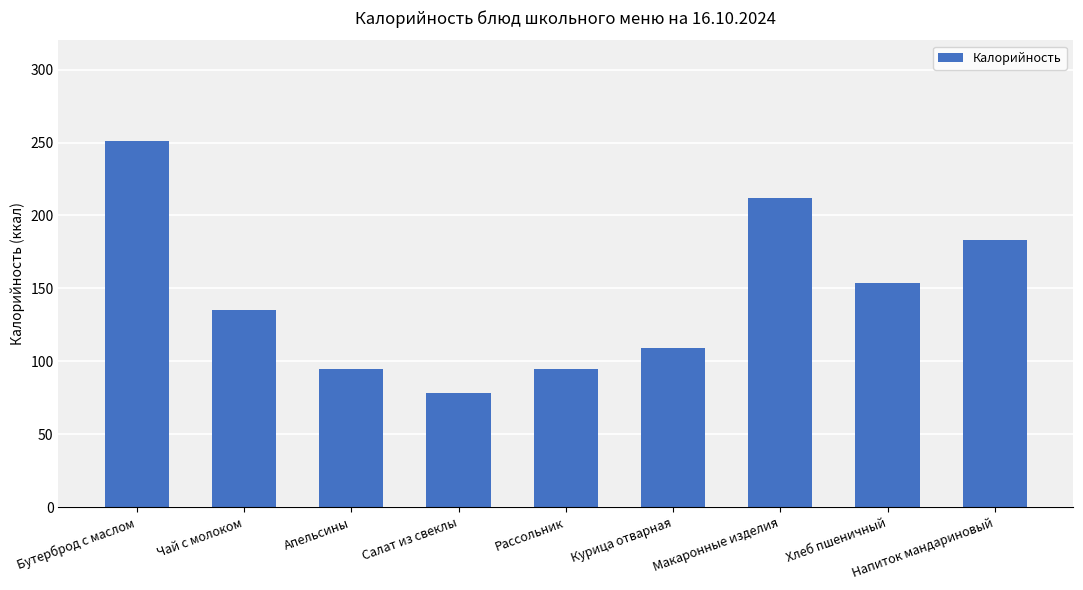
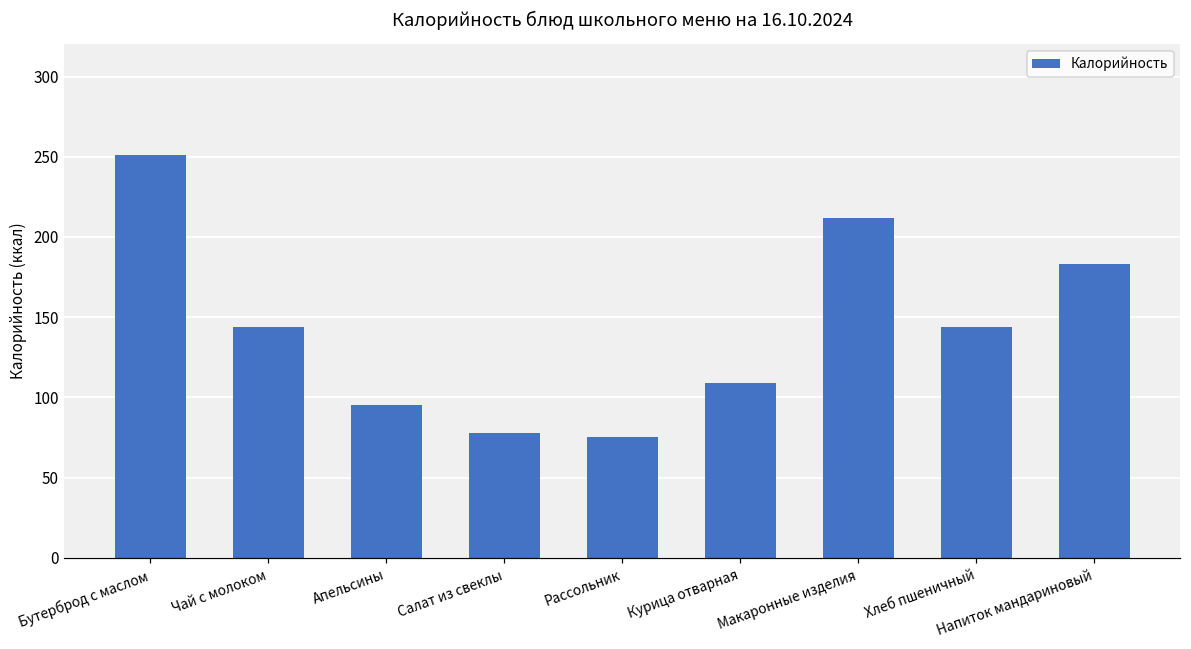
  {
    "Бутерброд с маслом": 251,
-   "Чай с молоком": 135,
+   "Чай с молоком": 144,
    "Апельсины": 95,
    "Салат из свеклы": 78,
-   "Рассольник": 95,
+   "Рассольник": 75,
    "Курица отварная": 109,
    "Макаронные изделия": 212,
-   "Хлеб пшеничный": 154,
+   "Хлеб пшеничный": 144,
    "Напиток мандариновый": 183
  }
